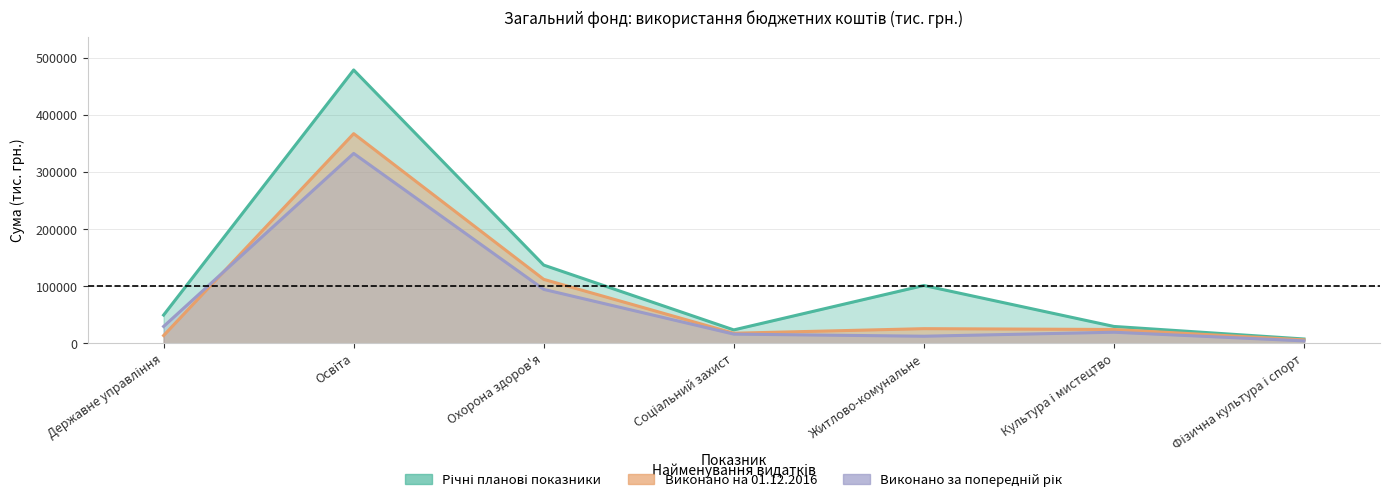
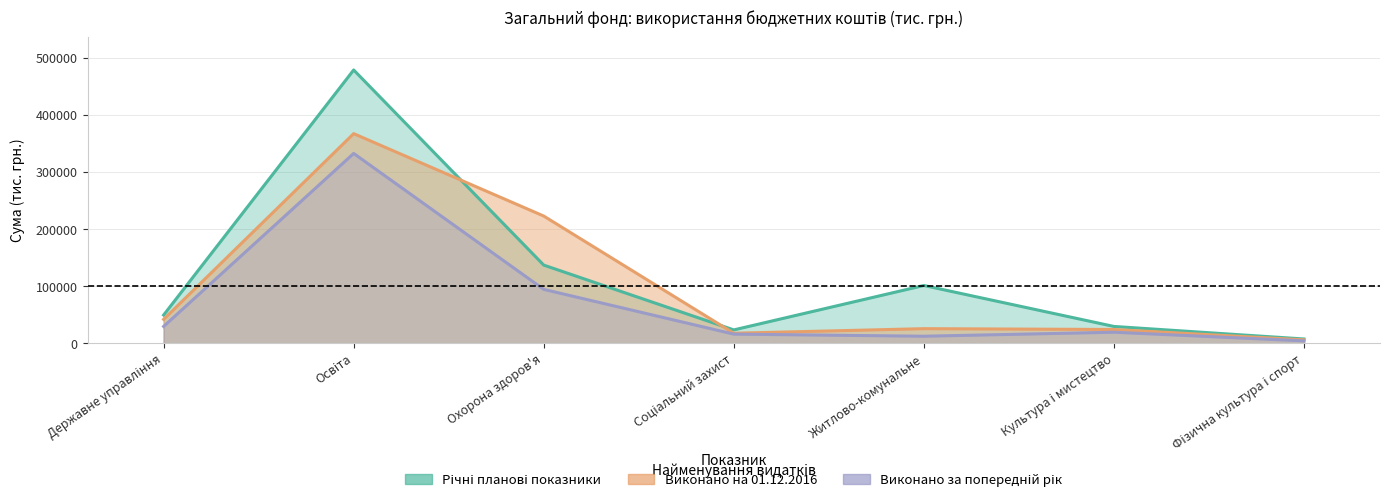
  {
    "Виконано на 01.12.2016": {
-     "Державне управління": 10000,
+     "Державне управління": 40000,
      "Освіта": 370000,
-     "Охорона здоров'я": 110000,
+     "Охорона здоров'я": 220000,
      "Житлово-комунальне": 30000,
      "Культура і мистецтво": 20000
    }
  }
